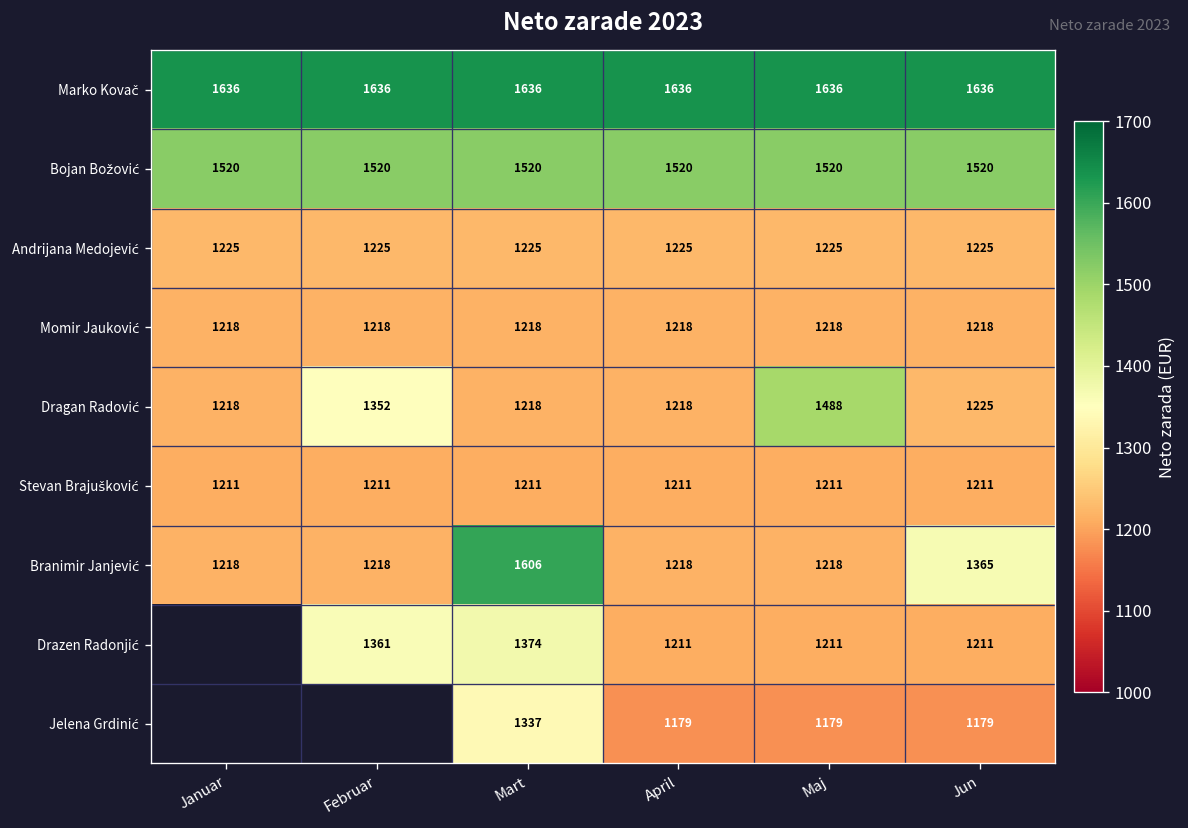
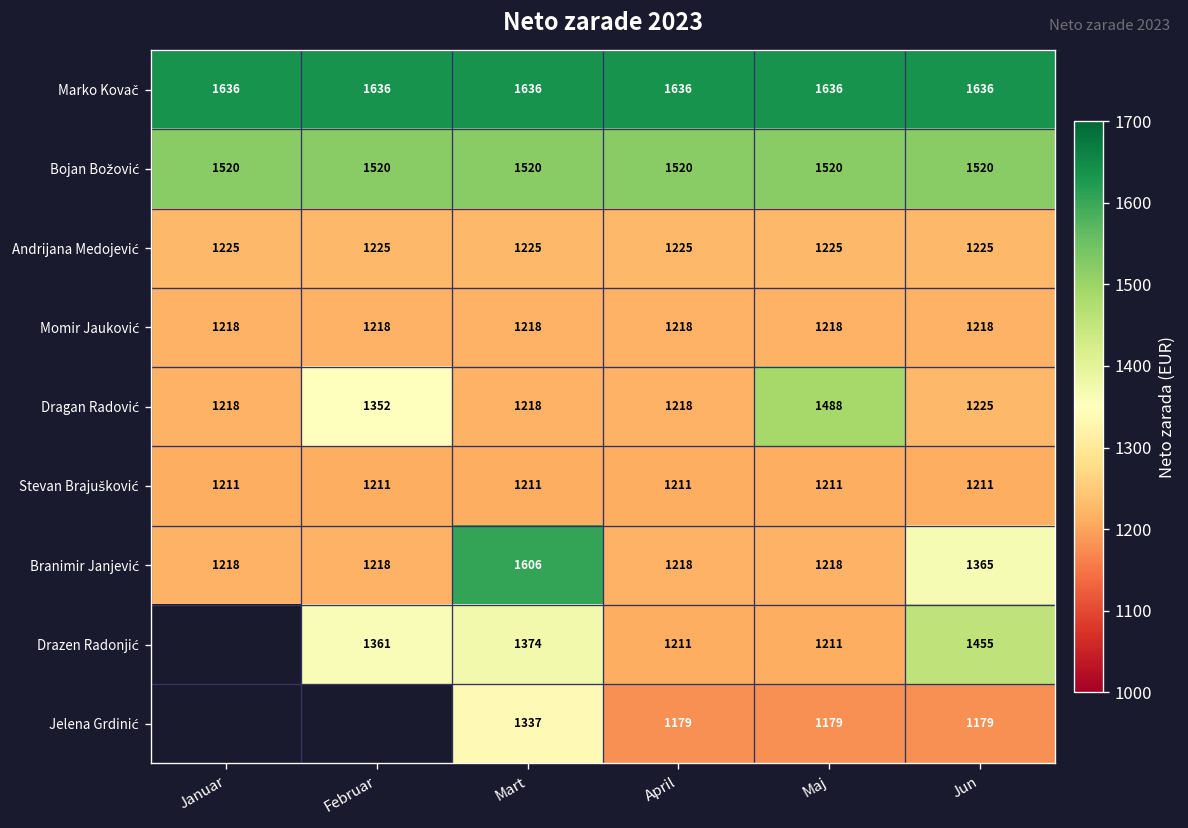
  {
    "Marko Kovač": {
      "Januar": 1636,
      "Februar": 1636,
      "Mart": 1636,
      "April": 1636,
      "Maj": 1636,
      "Jun": 1636
    },
    "Bojan Božović": {
      "Januar": 1520,
      "Februar": 1520,
      "Mart": 1520,
      "April": 1520,
      "Maj": 1520,
      "Jun": 1520
    },
    "Andrijana Medojević": {
      "Januar": 1225,
      "Februar": 1225,
      "Mart": 1225,
      "April": 1225,
      "Maj": 1225,
      "Jun": 1225
    },
    "Momir Jauković": {
      "Januar": 1218,
      "Februar": 1218,
      "Mart": 1218,
      "April": 1218,
      "Maj": 1218,
      "Jun": 1218
    },
    "Dragan Radović": {
      "Januar": 1218,
      "Februar": 1352,
      "Mart": 1218,
      "April": 1218,
      "Maj": 1488,
      "Jun": 1225
    },
    "Stevan Brajušković": {
      "Januar": 1211,
      "Februar": 1211,
      "Mart": 1211,
      "April": 1211,
      "Maj": 1211,
      "Jun": 1211
    },
    "Branimir Janjević": {
      "Januar": 1218,
      "Februar": 1218,
      "Mart": 1606,
      "April": 1218,
      "Maj": 1218,
      "Jun": 1365
    },
    "Drazen Radonjić": {
      "Februar": 1361,
      "Mart": 1374,
      "April": 1211,
      "Maj": 1211,
-     "Jun": 1211
+     "Jun": 1455
    },
    "Jelena Grdinić": {
      "Mart": 1337,
      "April": 1179,
      "Maj": 1179,
      "Jun": 1179
    }
  }
